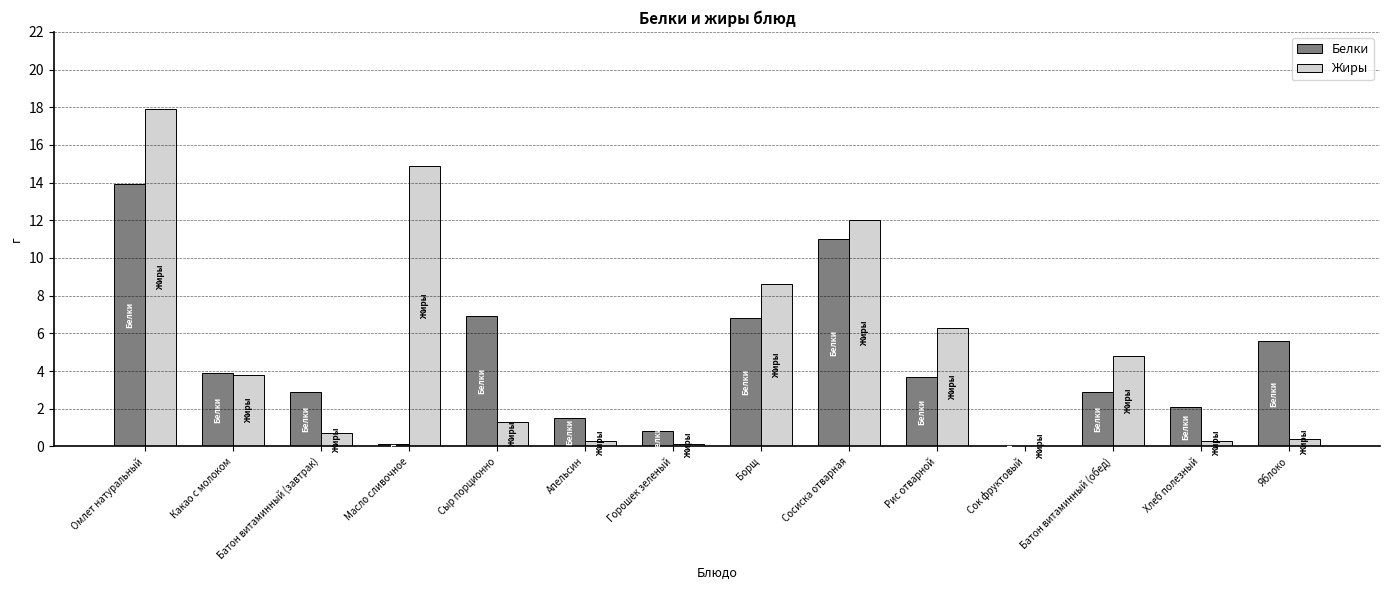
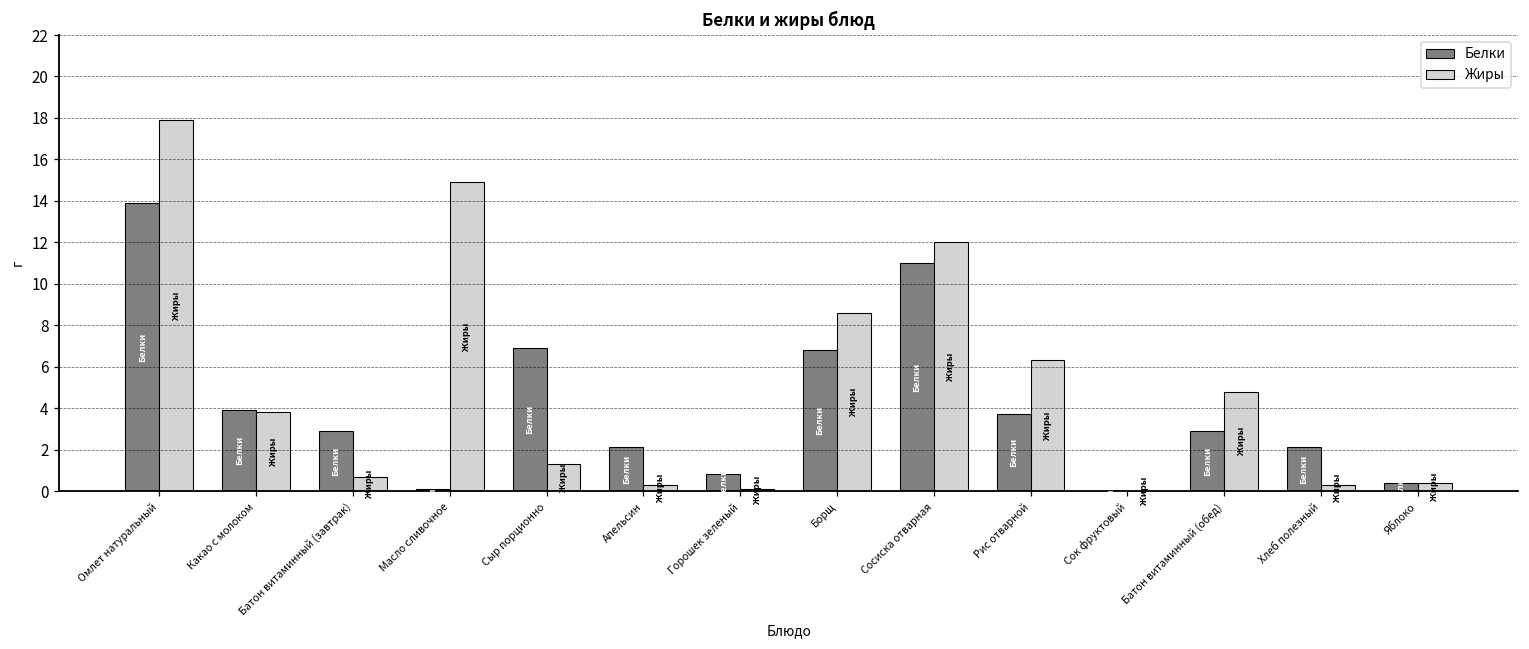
  {
    "Белки": {
      "Омлет натуральный": 13.9,
      "Какао с молоком": 3.9,
      "Батон витаминный (завтрак)": 2.9,
      "Сыр порционно": 6.9,
-     "Апельсин": 1.5,
+     "Апельсин": 2.1,
      "Горошек зеленый": 0.8,
      "Борщ": 6.8,
      "Сосиска отварная": 11.0,
      "Рис отварной": 3.7,
      "Сок фруктовый": 0.0,
      "Батон витаминный (обед)": 2.9,
      "Хлеб полезный": 2.1,
-     "Яблоко": 5.6
+     "Яблоко": 0.4
    },
    "Жиры": {
      "Омлет натуральный": 17.9,
      "Какао с молоком": 3.8,
      "Батон витаминный (завтрак)": 0.7,
      "Масло сливочное": 14.9,
      "Сыр порционно": 1.3,
      "Апельсин": 0.3,
      "Борщ": 8.6,
      "Сосиска отварная": 12.0,
      "Рис отварной": 6.3,
      "Сок фруктовый": 0.0,
      "Батон витаминный (обед)": 4.8,
      "Хлеб полезный": 0.3,
      "Яблоко": 0.4
    }
  }
